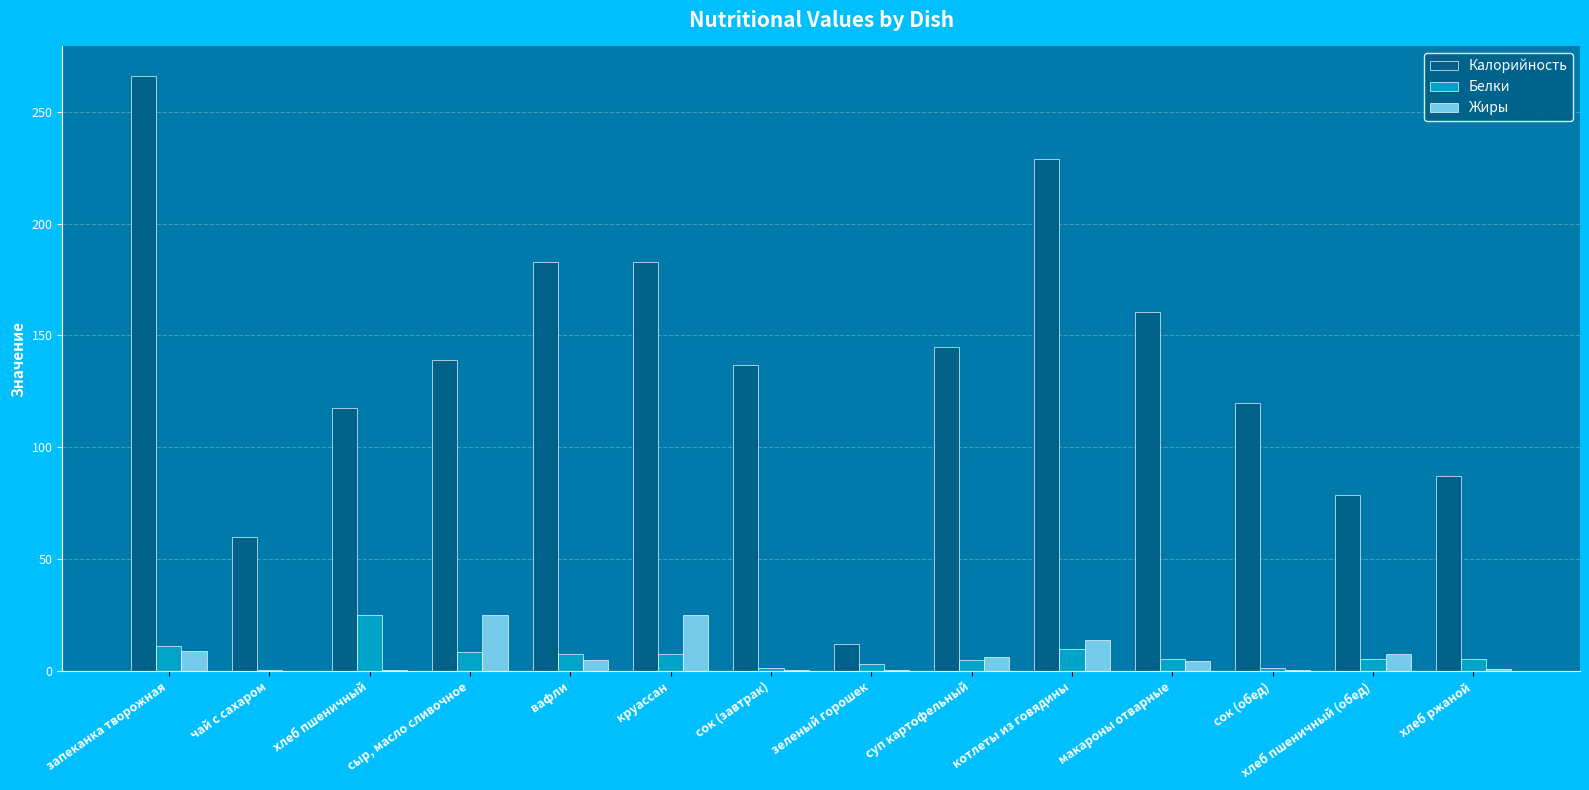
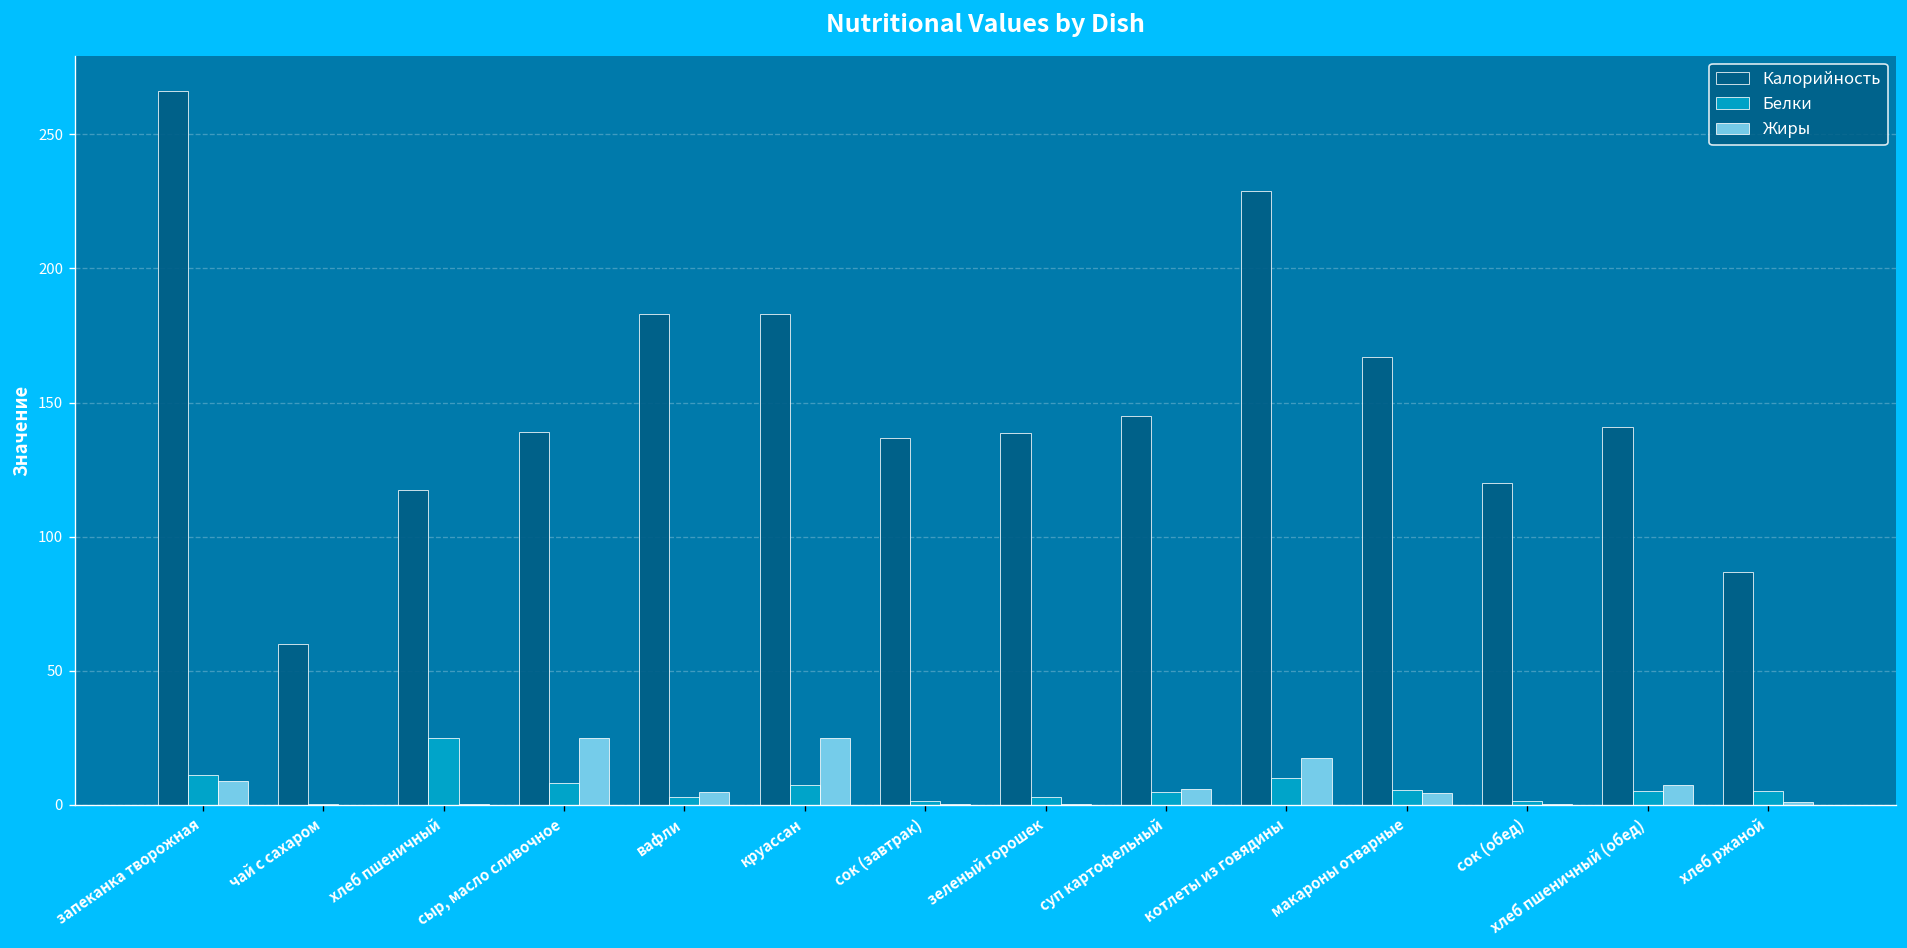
  {
    "Калорийность": {
      "запеканка творожная": 266,
      "чай с сахаром": 60,
      "хлеб пшеничный": 117,
      "сыр, масло сливочное": 139,
      "вафли": 183,
      "круассан": 183,
      "сок (завтрак)": 137,
-     "зеленый горошек": 12,
+     "зеленый горошек": 139,
      "суп картофельный": 145,
      "котлеты из говядины": 229,
-     "макароны отварные": 160,
+     "макароны отварные": 167,
      "сок (обед)": 120,
-     "хлеб пшеничный (обед)": 79,
+     "хлеб пшеничный (обед)": 141,
      "хлеб ржаной": 87
    },
    "Белки": {
      "запеканка творожная": 11,
      "хлеб пшеничный": 25,
      "сыр, масло сливочное": 8,
-     "вафли": 8,
+     "вафли": 3,
      "круассан": 8,
      "сок (завтрак)": 1,
      "зеленый горошек": 3,
      "суп картофельный": 5,
      "котлеты из говядины": 10,
      "макароны отварные": 5,
      "сок (обед)": 1,
      "хлеб пшеничный (обед)": 5,
      "хлеб ржаной": 5
    },
    "Жиры": {
      "запеканка творожная": 9,
      "сыр, масло сливочное": 25,
      "вафли": 5,
      "круассан": 25,
      "суп картофельный": 6,
-     "котлеты из говядины": 14,
+     "котлеты из говядины": 18,
      "макароны отварные": 4,
      "хлеб пшеничный (обед)": 8
    }
  }
